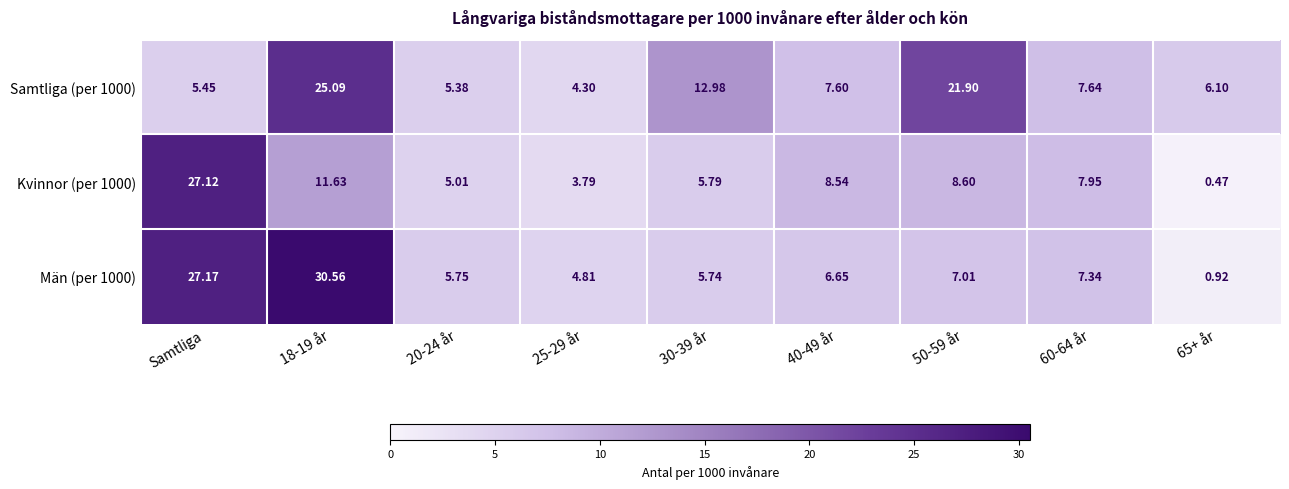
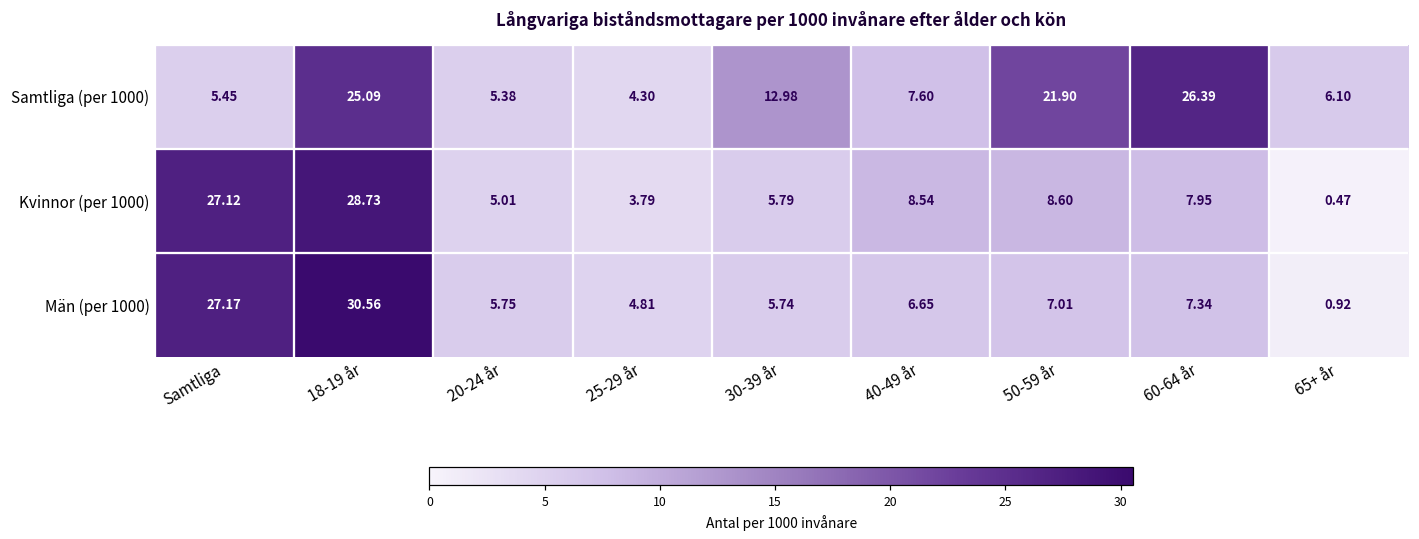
  {
    "Samtliga (per 1000)": {
      "Samtliga": 5.45,
      "18-19 år": 25.09,
      "20-24 år": 5.38,
      "25-29 år": 4.30,
      "30-39 år": 12.98,
      "40-49 år": 7.60,
      "50-59 år": 21.90,
-     "60-64 år": 7.64,
+     "60-64 år": 26.39,
      "65+ år": 6.10
    },
    "Kvinnor (per 1000)": {
      "Samtliga": 27.12,
-     "18-19 år": 11.63,
+     "18-19 år": 28.73,
      "20-24 år": 5.01,
      "25-29 år": 3.79,
      "30-39 år": 5.79,
      "40-49 år": 8.54,
      "50-59 år": 8.60,
      "60-64 år": 7.95,
      "65+ år": 0.47
    },
    "Män (per 1000)": {
      "Samtliga": 27.17,
      "18-19 år": 30.56,
      "20-24 år": 5.75,
      "25-29 år": 4.81,
      "30-39 år": 5.74,
      "40-49 år": 6.65,
      "50-59 år": 7.01,
      "60-64 år": 7.34,
      "65+ år": 0.92
    }
  }
